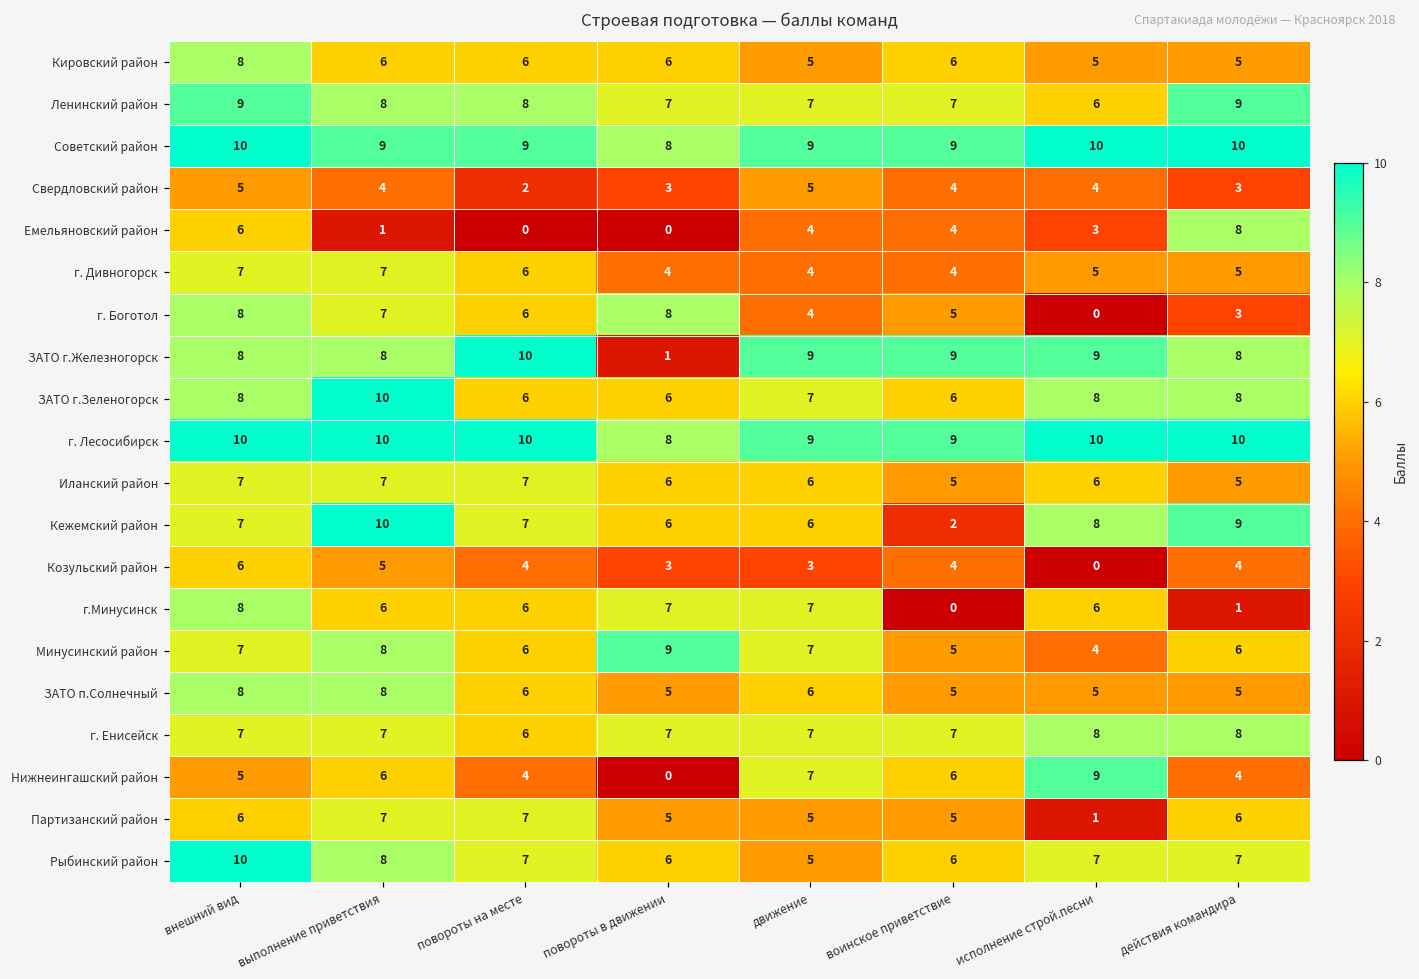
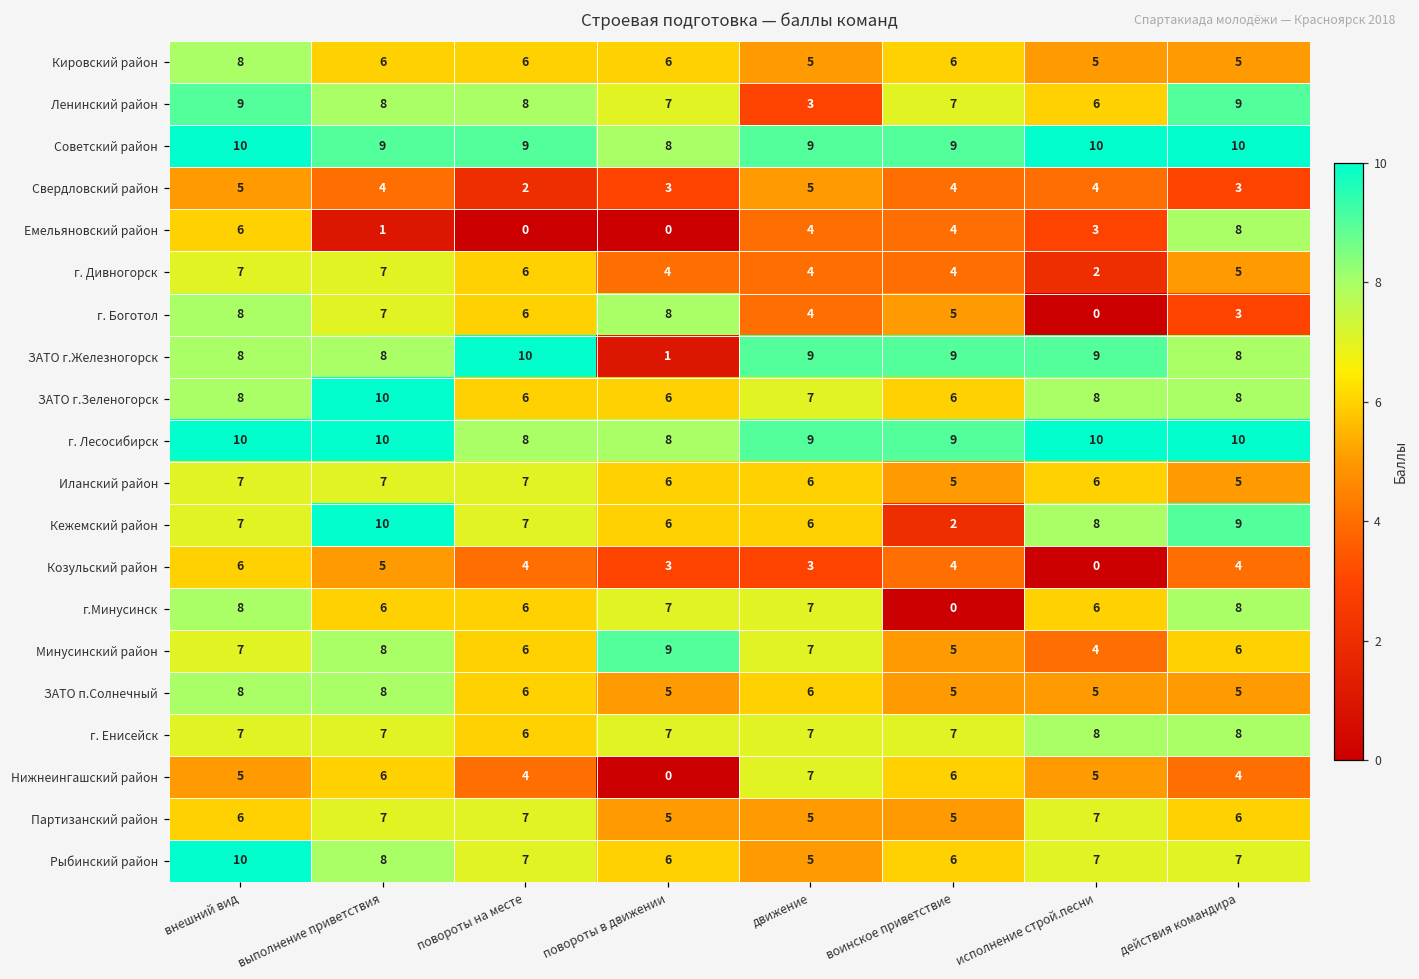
  {
    "Кировский район": {
      "внешний вид": 8,
      "выполнение приветствия": 6,
      "повороты на месте": 6,
      "повороты в движении": 6,
      "движение": 5,
      "воинское приветствие": 6,
      "исполнение строй.песни": 5,
      "действия командира": 5
    },
    "Ленинский район": {
      "внешний вид": 9,
      "выполнение приветствия": 8,
      "повороты на месте": 8,
      "повороты в движении": 7,
-     "движение": 7,
+     "движение": 3,
      "воинское приветствие": 7,
      "исполнение строй.песни": 6,
      "действия командира": 9
    },
    "Советский район": {
      "внешний вид": 10,
      "выполнение приветствия": 9,
      "повороты на месте": 9,
      "повороты в движении": 8,
      "движение": 9,
      "воинское приветствие": 9,
      "исполнение строй.песни": 10,
      "действия командира": 10
    },
    "Свердловский район": {
      "внешний вид": 5,
      "выполнение приветствия": 4,
      "повороты на месте": 2,
      "повороты в движении": 3,
      "движение": 5,
      "воинское приветствие": 4,
      "исполнение строй.песни": 4,
      "действия командира": 3
    },
    "Емельяновский район": {
      "внешний вид": 6,
      "выполнение приветствия": 1,
      "повороты на месте": 0,
      "повороты в движении": 0,
      "движение": 4,
      "воинское приветствие": 4,
      "исполнение строй.песни": 3,
      "действия командира": 8
    },
    "г. Дивногорск": {
      "внешний вид": 7,
      "выполнение приветствия": 7,
      "повороты на месте": 6,
      "повороты в движении": 4,
      "движение": 4,
      "воинское приветствие": 4,
-     "исполнение строй.песни": 5,
+     "исполнение строй.песни": 2,
      "действия командира": 5
    },
    "г. Боготол": {
      "внешний вид": 8,
      "выполнение приветствия": 7,
      "повороты на месте": 6,
      "повороты в движении": 8,
      "движение": 4,
      "воинское приветствие": 5,
      "исполнение строй.песни": 0,
      "действия командира": 3
    },
    "ЗАТО г.Железногорск": {
      "внешний вид": 8,
      "выполнение приветствия": 8,
      "повороты на месте": 10,
      "повороты в движении": 1,
      "движение": 9,
      "воинское приветствие": 9,
      "исполнение строй.песни": 9,
      "действия командира": 8
    },
    "ЗАТО г.Зеленогорск": {
      "внешний вид": 8,
      "выполнение приветствия": 10,
      "повороты на месте": 6,
      "повороты в движении": 6,
      "движение": 7,
      "воинское приветствие": 6,
      "исполнение строй.песни": 8,
      "действия командира": 8
    },
    "г. Лесосибирск": {
      "внешний вид": 10,
      "выполнение приветствия": 10,
-     "повороты на месте": 10,
+     "повороты на месте": 8,
      "повороты в движении": 8,
      "движение": 9,
      "воинское приветствие": 9,
      "исполнение строй.песни": 10,
      "действия командира": 10
    },
    "Иланский район": {
      "внешний вид": 7,
      "выполнение приветствия": 7,
      "повороты на месте": 7,
      "повороты в движении": 6,
      "движение": 6,
      "воинское приветствие": 5,
      "исполнение строй.песни": 6,
      "действия командира": 5
    },
    "Кежемский район": {
      "внешний вид": 7,
      "выполнение приветствия": 10,
      "повороты на месте": 7,
      "повороты в движении": 6,
      "движение": 6,
      "воинское приветствие": 2,
      "исполнение строй.песни": 8,
      "действия командира": 9
    },
    "Козульский район": {
      "внешний вид": 6,
      "выполнение приветствия": 5,
      "повороты на месте": 4,
      "повороты в движении": 3,
      "движение": 3,
      "воинское приветствие": 4,
      "исполнение строй.песни": 0,
      "действия командира": 4
    },
    "г.Минусинск": {
      "внешний вид": 8,
      "выполнение приветствия": 6,
      "повороты на месте": 6,
      "повороты в движении": 7,
      "движение": 7,
      "воинское приветствие": 0,
      "исполнение строй.песни": 6,
-     "действия командира": 1
+     "действия командира": 8
    },
    "Минусинский район": {
      "внешний вид": 7,
      "выполнение приветствия": 8,
      "повороты на месте": 6,
      "повороты в движении": 9,
      "движение": 7,
      "воинское приветствие": 5,
      "исполнение строй.песни": 4,
      "действия командира": 6
    },
    "ЗАТО п.Солнечный": {
      "внешний вид": 8,
      "выполнение приветствия": 8,
      "повороты на месте": 6,
      "повороты в движении": 5,
      "движение": 6,
      "воинское приветствие": 5,
      "исполнение строй.песни": 5,
      "действия командира": 5
    },
    "г. Енисейск": {
      "внешний вид": 7,
      "выполнение приветствия": 7,
      "повороты на месте": 6,
      "повороты в движении": 7,
      "движение": 7,
      "воинское приветствие": 7,
      "исполнение строй.песни": 8,
      "действия командира": 8
    },
    "Нижнеингашский район": {
      "внешний вид": 5,
      "выполнение приветствия": 6,
      "повороты на месте": 4,
      "повороты в движении": 0,
      "движение": 7,
      "воинское приветствие": 6,
-     "исполнение строй.песни": 9,
+     "исполнение строй.песни": 5,
      "действия командира": 4
    },
    "Партизанский район": {
      "внешний вид": 6,
      "выполнение приветствия": 7,
      "повороты на месте": 7,
      "повороты в движении": 5,
      "движение": 5,
      "воинское приветствие": 5,
-     "исполнение строй.песни": 1,
+     "исполнение строй.песни": 7,
      "действия командира": 6
    },
    "Рыбинский район": {
      "внешний вид": 10,
      "выполнение приветствия": 8,
      "повороты на месте": 7,
      "повороты в движении": 6,
      "движение": 5,
      "воинское приветствие": 6,
      "исполнение строй.песни": 7,
      "действия командира": 7
    }
  }
